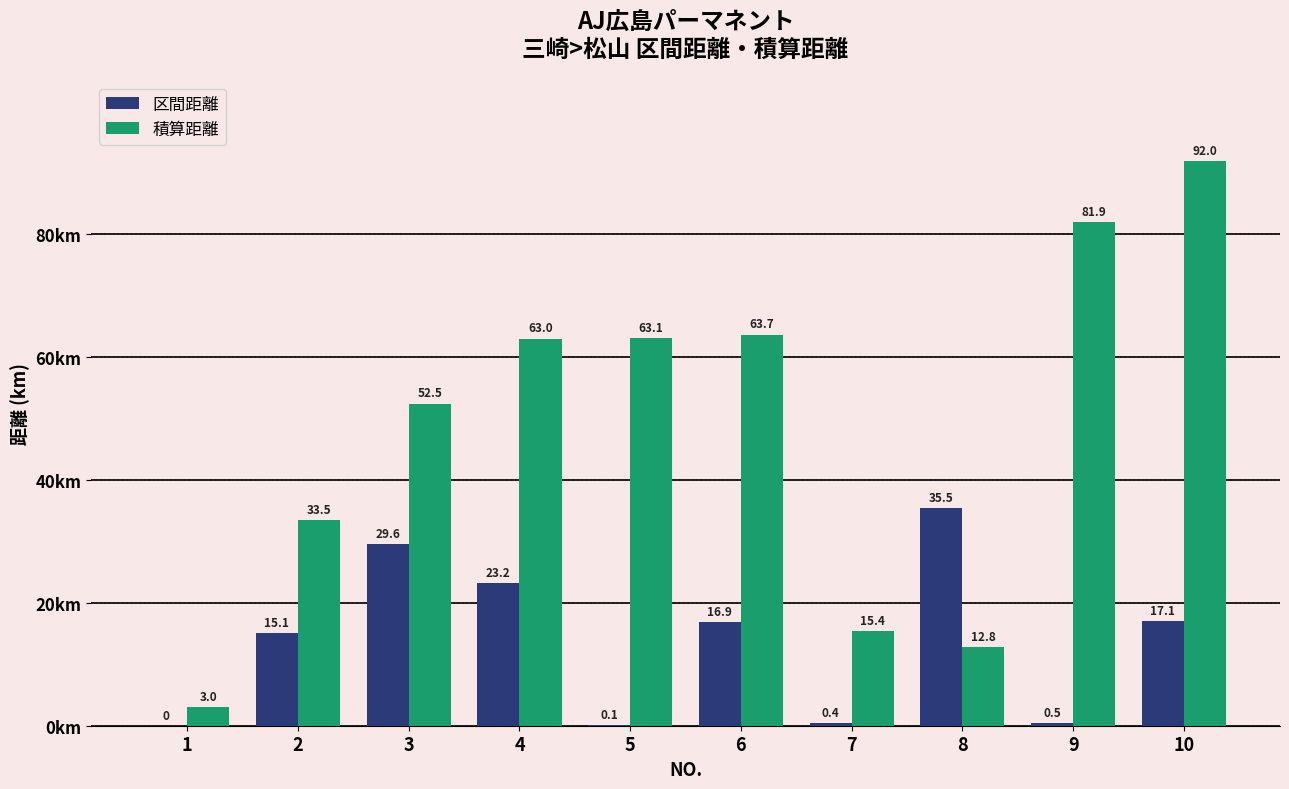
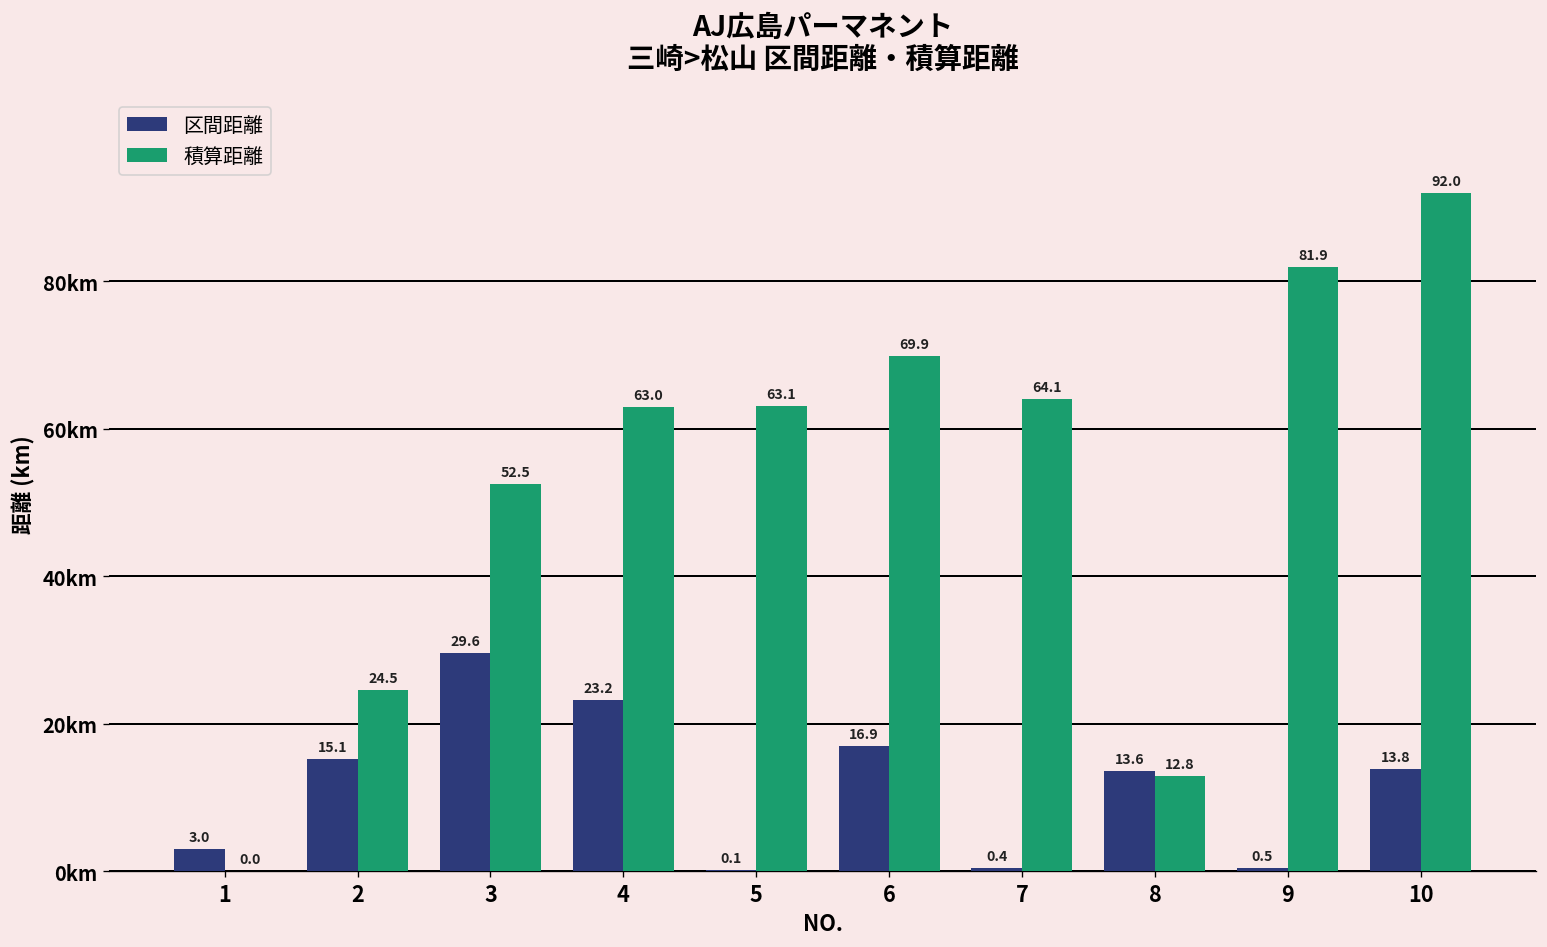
  {
    "区間距離": {
-     "1": 0,
+     "1": 3.0,
      "2": 15.1,
      "3": 29.6,
      "4": 23.2,
      "5": 0.1,
      "6": 16.9,
      "7": 0.4,
-     "8": 35.5,
+     "8": 13.6,
      "9": 0.5,
-     "10": 17.1
+     "10": 13.8
    },
    "積算距離": {
-     "1": 3.0,
-     "2": 33.5,
+     "1": 0.0,
+     "2": 24.5,
      "3": 52.5,
      "4": 63.0,
      "5": 63.1,
-     "6": 63.7,
-     "7": 15.4,
+     "6": 69.9,
+     "7": 64.1,
      "8": 12.8,
      "9": 81.9,
      "10": 92.0
    }
  }
